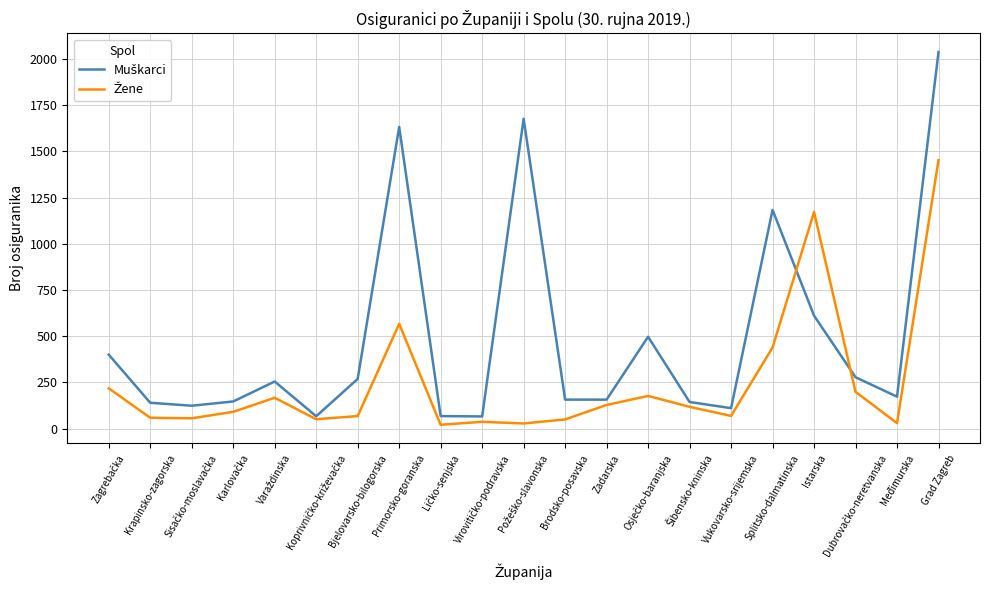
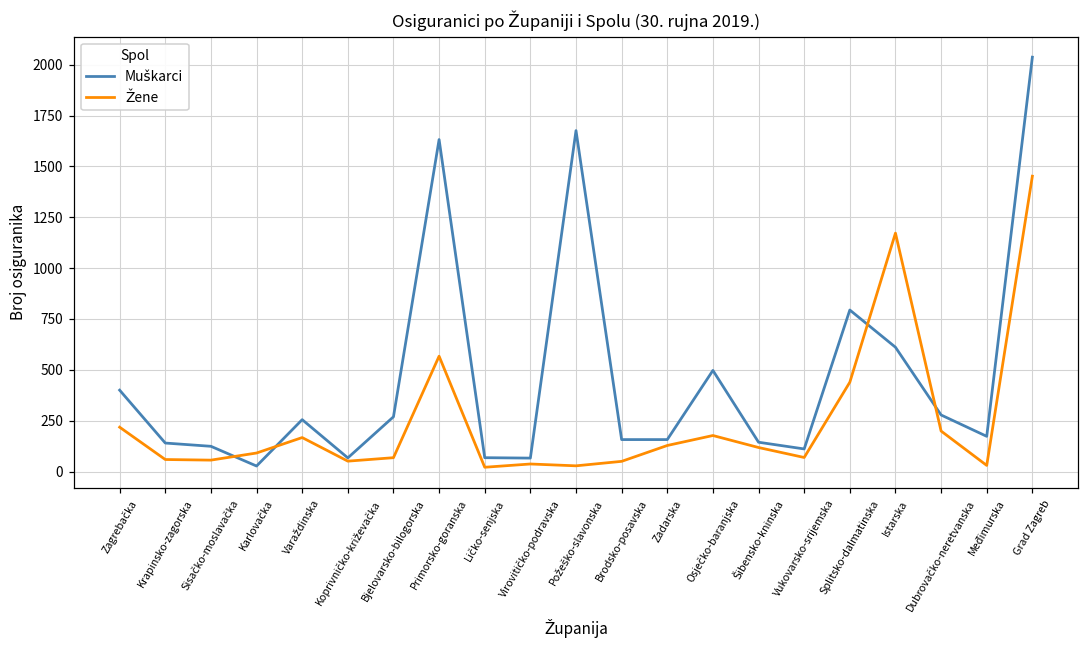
  {
    "Muškarci": {
      "Zagrebačka": 400,
      "Krapinsko-zagorska": 140,
      "Sisačko-moslavačka": 120,
-     "Karlovačka": 150,
+     "Karlovačka": 30,
      "Varaždinska": 260,
      "Koprivničko-križevačka": 70,
      "Bjelovarsko-bilogorska": 270,
      "Primorsko-goranska": 1630,
      "Ličko-senjska": 70,
      "Virovitičko-podravska": 70,
      "Požeško-slavonska": 1680,
      "Brodsko-posavska": 160,
      "Zadarska": 160,
      "Osječko-baranjska": 500,
      "Šibensko-kninska": 140,
      "Vukovarsko-srijemska": 110,
-     "Splitsko-dalmatinska": 1180,
+     "Splitsko-dalmatinska": 790,
      "Istarska": 610,
      "Dubrovačko-neretvanska": 280,
      "Međimurska": 170,
      "Grad Zagreb": 2040
    },
    "Žene": {
      "Zagrebačka": 220,
      "Krapinsko-zagorska": 60,
      "Sisačko-moslavačka": 60,
      "Karlovačka": 90,
      "Varaždinska": 170,
      "Koprivničko-križevačka": 50,
      "Bjelovarsko-bilogorska": 70,
      "Primorsko-goranska": 570,
      "Ličko-senjska": 20,
      "Virovitičko-podravska": 40,
      "Požeško-slavonska": 30,
      "Brodsko-posavska": 50,
      "Zadarska": 130,
      "Osječko-baranjska": 180,
      "Šibensko-kninska": 120,
      "Vukovarsko-srijemska": 70,
      "Splitsko-dalmatinska": 440,
      "Istarska": 1170,
      "Dubrovačko-neretvanska": 200,
      "Međimurska": 30,
      "Grad Zagreb": 1450
    }
  }
